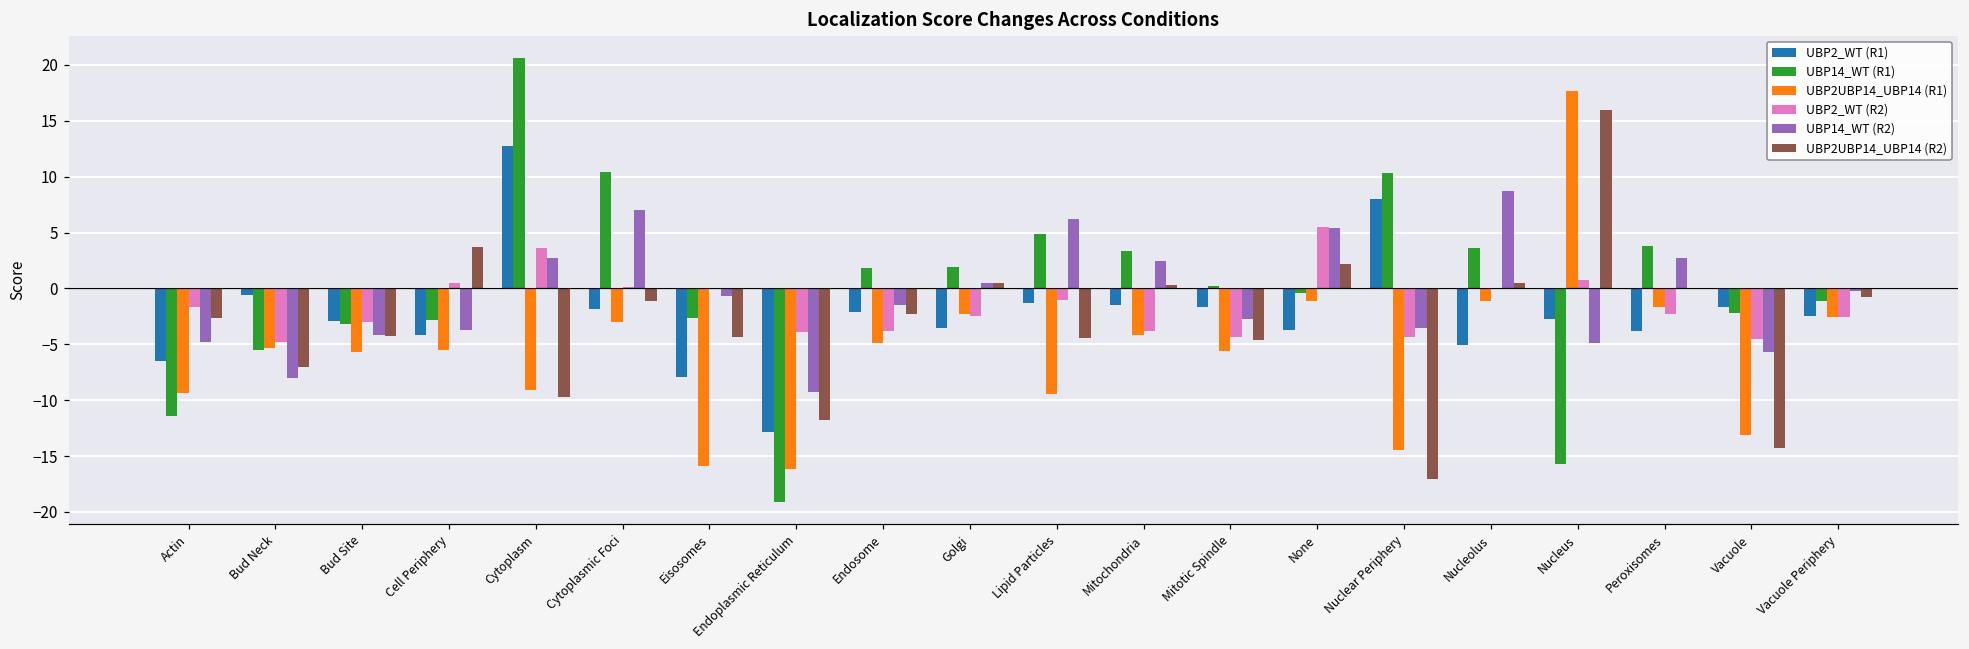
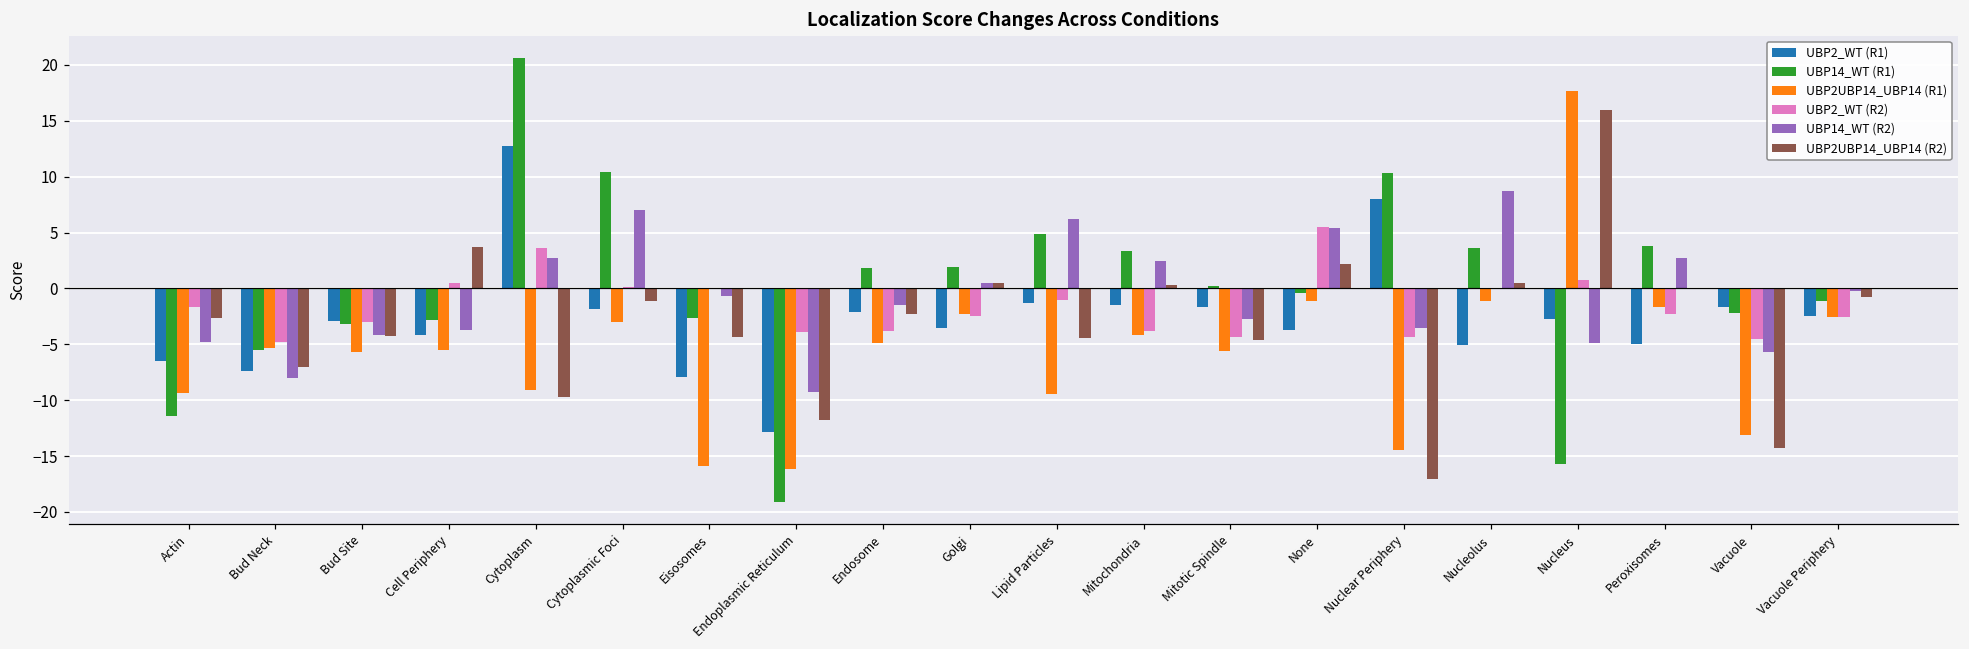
  {
    "UBP2_WT (R1)": {
      "Actin": -6.5,
-     "Bud Neck": -0.6,
+     "Bud Neck": -7.4,
      "Bud Site": -2.9,
      "Cell Periphery": -4.2,
      "Cytoplasm": 12.8,
      "Cytoplasmic Foci": -1.9,
      "Eisosomes": -7.9,
      "Endoplasmic Reticulum": -12.8,
      "Endosome": -2.1,
      "Golgi": -3.6,
      "Lipid Particles": -1.3,
      "Mitochondria": -1.5,
      "Mitotic Spindle": -1.7,
      "None": -3.7,
      "Nuclear Periphery": 8.0,
      "Nucleolus": -5.1,
      "Nucleus": -2.8,
-     "Peroxisomes": -3.8,
+     "Peroxisomes": -5.0,
      "Vacuole": -1.7,
      "Vacuole Periphery": -2.5
    },
    "UBP14_WT (R1)": {
      "Actin": -11.4,
      "Bud Neck": -5.5,
      "Bud Site": -3.2,
      "Cell Periphery": -2.8,
      "Cytoplasm": 20.6,
      "Cytoplasmic Foci": 10.5,
      "Eisosomes": -2.7,
      "Endoplasmic Reticulum": -19.1,
      "Endosome": 1.8,
      "Golgi": 1.9,
      "Lipid Particles": 4.9,
      "Mitochondria": 3.4,
      "None": -0.5,
      "Nuclear Periphery": 10.3,
      "Nucleolus": 3.7,
      "Nucleus": -15.8,
      "Peroxisomes": 3.8,
      "Vacuole": -2.2,
      "Vacuole Periphery": -1.1
    },
    "UBP2UBP14_UBP14 (R1)": {
      "Actin": -9.4,
      "Bud Neck": -5.4,
      "Bud Site": -5.7,
      "Cell Periphery": -5.6,
      "Cytoplasm": -9.1,
      "Cytoplasmic Foci": -3.0,
      "Eisosomes": -15.9,
      "Endoplasmic Reticulum": -16.2,
      "Endosome": -4.9,
      "Golgi": -2.3,
      "Lipid Particles": -9.5,
      "Mitochondria": -4.2,
      "Mitotic Spindle": -5.6,
      "None": -1.1,
      "Nuclear Periphery": -14.5,
      "Nucleolus": -1.1,
      "Nucleus": 17.6,
      "Peroxisomes": -1.7,
      "Vacuole": -13.1,
      "Vacuole Periphery": -2.6
    },
    "UBP2_WT (R2)": {
      "Actin": -1.6,
      "Bud Neck": -4.8,
      "Bud Site": -3.0,
      "Cell Periphery": 0.5,
      "Cytoplasm": 3.6,
      "Endoplasmic Reticulum": -3.9,
      "Endosome": -3.8,
      "Golgi": -2.5,
      "Lipid Particles": -1.0,
      "Mitochondria": -3.8,
      "Mitotic Spindle": -4.4,
      "None": 5.5,
      "Nuclear Periphery": -4.3,
      "Nucleus": 0.7,
      "Peroxisomes": -2.3,
      "Vacuole": -4.5,
      "Vacuole Periphery": -2.5
    },
    "UBP14_WT (R2)": {
      "Actin": -4.8,
      "Bud Neck": -8.0,
      "Bud Site": -4.1,
      "Cell Periphery": -3.7,
      "Cytoplasm": 2.7,
      "Cytoplasmic Foci": 7.0,
      "Eisosomes": -0.6,
      "Endoplasmic Reticulum": -9.3,
      "Endosome": -1.5,
      "Golgi": 0.5,
      "Lipid Particles": 6.2,
      "Mitochondria": 2.4,
      "Mitotic Spindle": -2.7,
      "None": 5.4,
      "Nuclear Periphery": -3.5,
      "Nucleolus": 8.7,
      "Nucleus": -4.9,
      "Peroxisomes": 2.7,
      "Vacuole": -5.7,
      "Vacuole Periphery": -0.3
    },
    "UBP2UBP14_UBP14 (R2)": {
      "Actin": -2.6,
      "Bud Neck": -7.0,
      "Bud Site": -4.2,
      "Cell Periphery": 3.7,
      "Cytoplasm": -9.7,
      "Cytoplasmic Foci": -1.1,
      "Eisosomes": -4.4,
      "Endoplasmic Reticulum": -11.7,
      "Endosome": -2.3,
      "Golgi": 0.5,
      "Lipid Particles": -4.4,
      "Mitochondria": 0.3,
      "Mitotic Spindle": -4.6,
      "None": 2.2,
      "Nuclear Periphery": -17.0,
      "Nucleolus": 0.5,
      "Nucleus": 15.9,
      "Vacuole": -14.3,
      "Vacuole Periphery": -0.8
    }
  }
